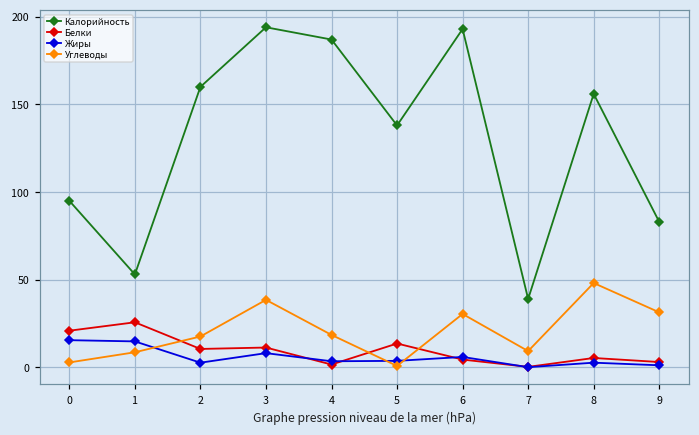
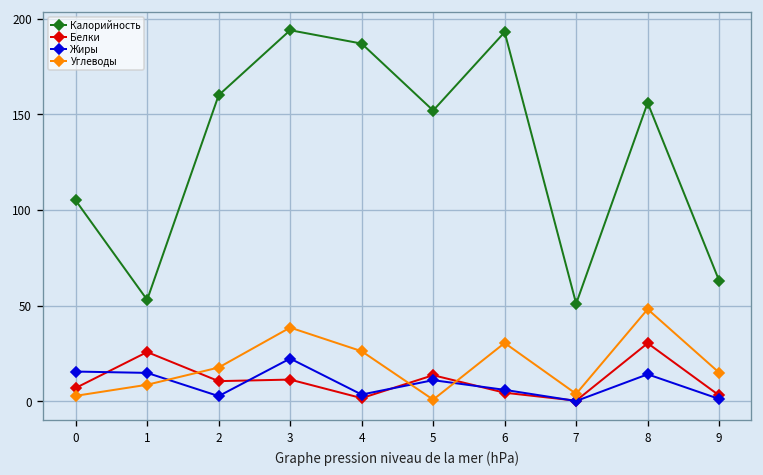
  {
    "Калорийность": {
-     "0": 95,
+     "0": 105,
      "1": 53,
      "2": 160,
      "3": 194,
      "4": 187,
-     "5": 138,
+     "5": 152,
      "6": 193,
-     "7": 39,
+     "7": 51,
      "8": 156,
-     "9": 83
+     "9": 63
    },
    "Белки": {
-     "0": 21,
+     "0": 7,
      "1": 26,
      "2": 10,
      "3": 11,
      "4": 2,
      "5": 14,
-     "8": 5,
+     "8": 30,
      "9": 3
    },
    "Жиры": {
      "0": 16,
      "1": 15,
      "2": 3,
-     "3": 8,
+     "3": 22,
      "4": 3,
-     "5": 4,
-     "8": 3,
+     "5": 11,
+     "8": 14,
      "9": 1
    },
    "Углеводы": {
      "0": 3,
      "1": 9,
      "2": 18,
      "3": 39,
-     "4": 19,
+     "4": 26,
      "5": 1,
      "6": 30,
-     "7": 9,
+     "7": 4,
      "8": 48,
-     "9": 31
+     "9": 15
    }
  }
